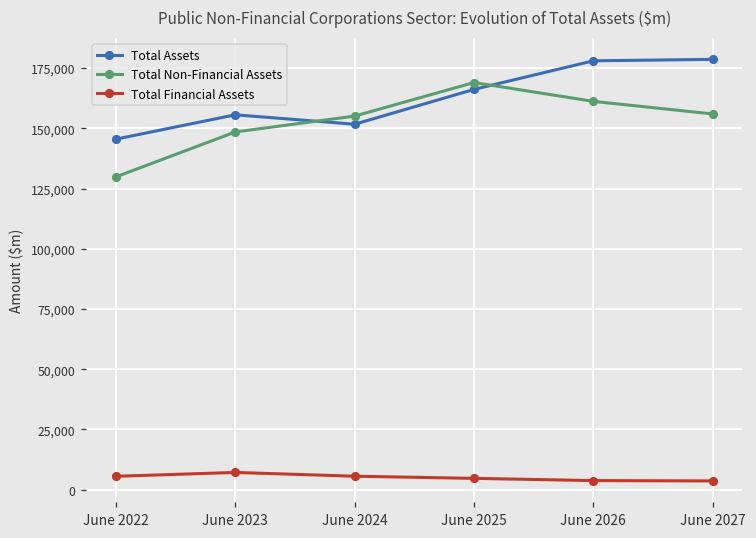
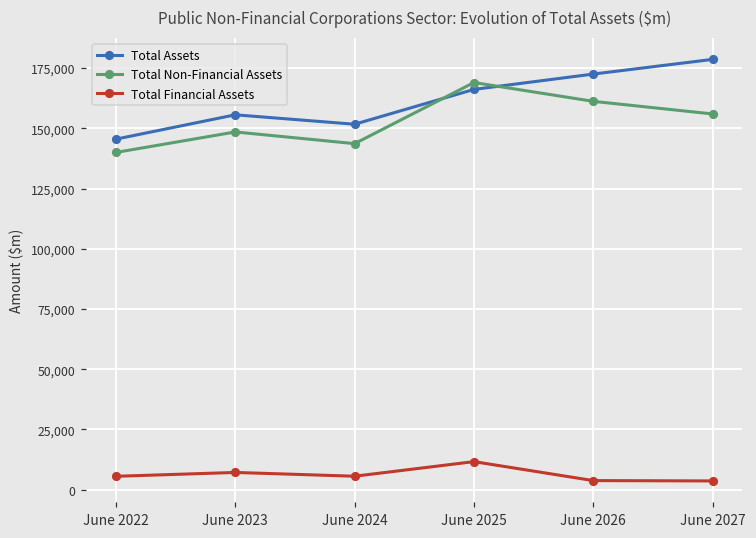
  {
    "Total Assets": {
      "June 2022": "146,000",
      "June 2023": "156,000",
      "June 2024": "152,000",
      "June 2025": "166,000",
-     "June 2026": "178,000",
+     "June 2026": "173,000",
      "June 2027": "179,000"
    },
    "Total Non-Financial Assets": {
-     "June 2022": "130,000",
+     "June 2022": "140,000",
      "June 2023": "148,000",
-     "June 2024": "155,000",
+     "June 2024": "144,000",
      "June 2025": "169,000",
      "June 2026": "161,000",
      "June 2027": "156,000"
    },
    "Total Financial Assets": {
      "June 2022": "6,000",
      "June 2023": "7,000",
      "June 2024": "6,000",
-     "June 2025": "5,000",
+     "June 2025": "12,000",
      "June 2026": "4,000",
      "June 2027": "4,000"
    }
  }
